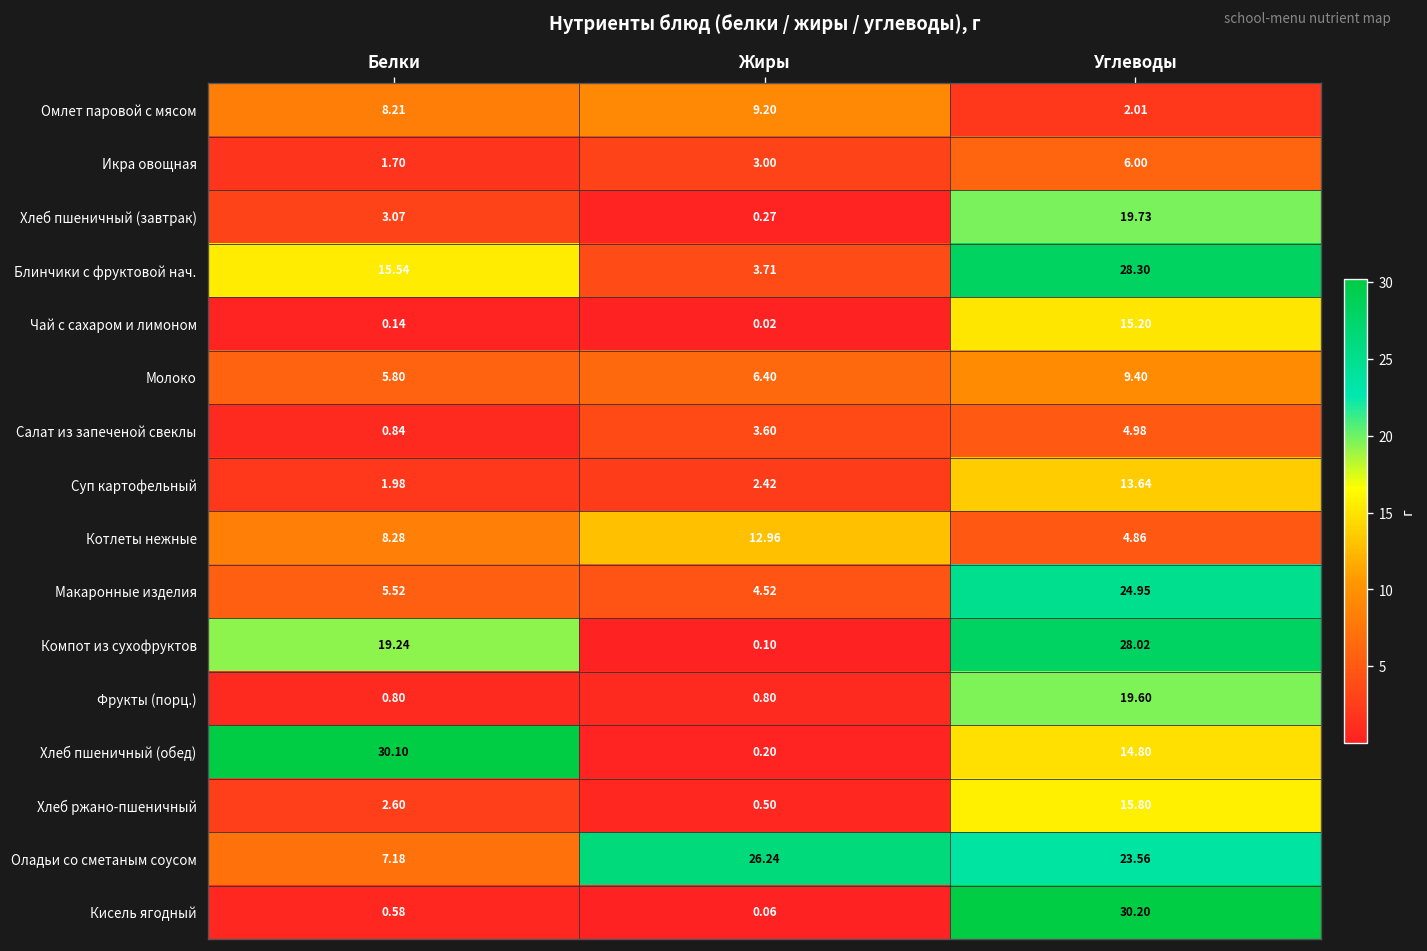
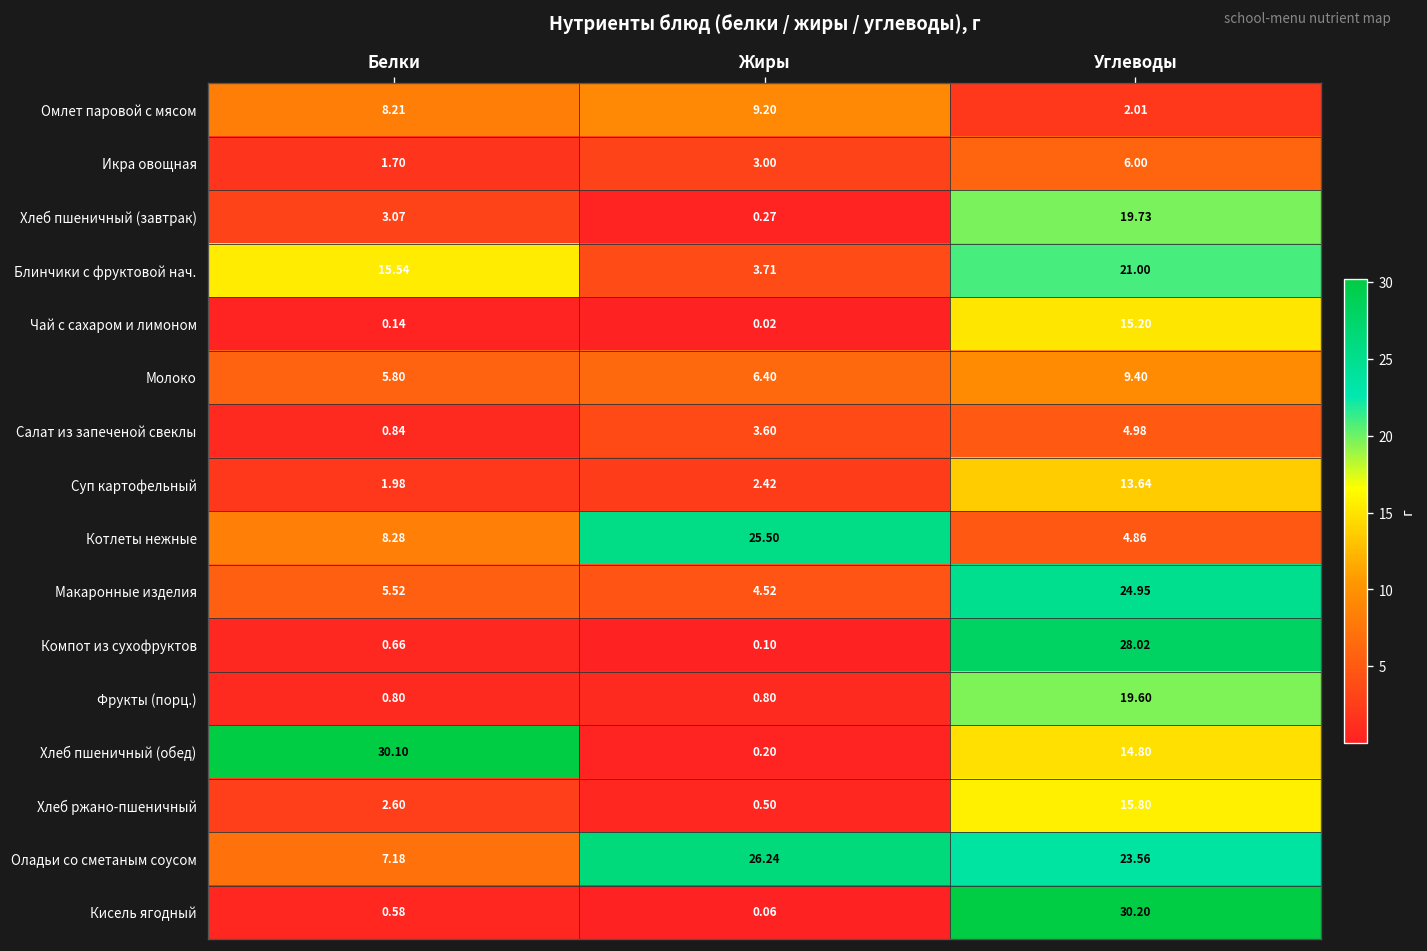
  {
    "Омлет паровой с мясом": {
      "Белки": 8.21,
      "Жиры": 9.20,
      "Углеводы": 2.01
    },
    "Икра овощная": {
      "Белки": 1.70,
      "Жиры": 3.00,
      "Углеводы": 6.00
    },
    "Хлеб пшеничный (завтрак)": {
      "Белки": 3.07,
      "Жиры": 0.27,
      "Углеводы": 19.73
    },
    "Блинчики с фруктовой нач.": {
      "Белки": 15.54,
      "Жиры": 3.71,
-     "Углеводы": 28.30
+     "Углеводы": 21.00
    },
    "Чай с сахаром и лимоном": {
      "Белки": 0.14,
      "Жиры": 0.02,
      "Углеводы": 15.20
    },
    "Молоко": {
      "Белки": 5.80,
      "Жиры": 6.40,
      "Углеводы": 9.40
    },
    "Салат из запеченой свеклы": {
      "Белки": 0.84,
      "Жиры": 3.60,
      "Углеводы": 4.98
    },
    "Суп картофельный": {
      "Белки": 1.98,
      "Жиры": 2.42,
      "Углеводы": 13.64
    },
    "Котлеты нежные": {
      "Белки": 8.28,
-     "Жиры": 12.96,
+     "Жиры": 25.50,
      "Углеводы": 4.86
    },
    "Макаронные изделия": {
      "Белки": 5.52,
      "Жиры": 4.52,
      "Углеводы": 24.95
    },
    "Компот из сухофруктов": {
-     "Белки": 19.24,
+     "Белки": 0.66,
      "Жиры": 0.10,
      "Углеводы": 28.02
    },
    "Фрукты (порц.)": {
      "Белки": 0.80,
      "Жиры": 0.80,
      "Углеводы": 19.60
    },
    "Хлеб пшеничный (обед)": {
      "Белки": 30.10,
      "Жиры": 0.20,
      "Углеводы": 14.80
    },
    "Хлеб ржано-пшеничный": {
      "Белки": 2.60,
      "Жиры": 0.50,
      "Углеводы": 15.80
    },
    "Оладьи со сметаным соусом": {
      "Белки": 7.18,
      "Жиры": 26.24,
      "Углеводы": 23.56
    },
    "Кисель ягодный": {
      "Белки": 0.58,
      "Жиры": 0.06,
      "Углеводы": 30.20
    }
  }
